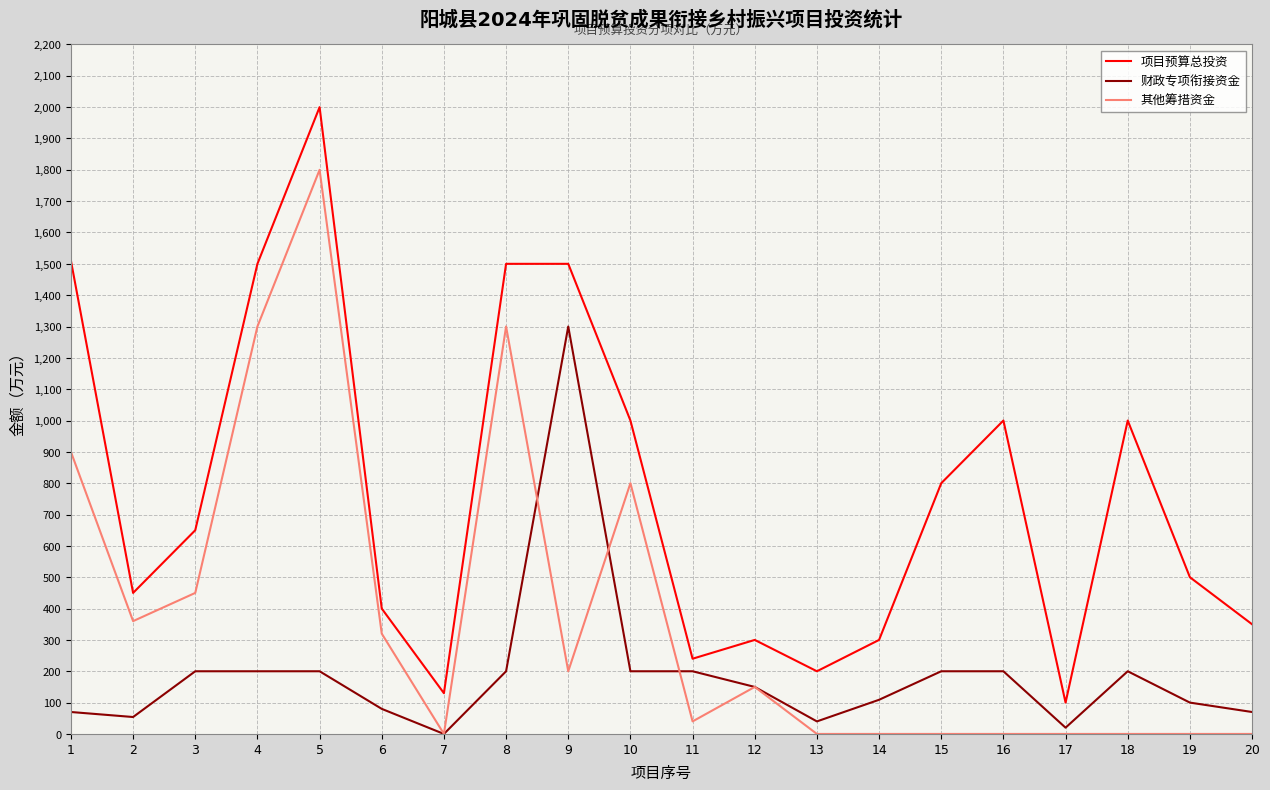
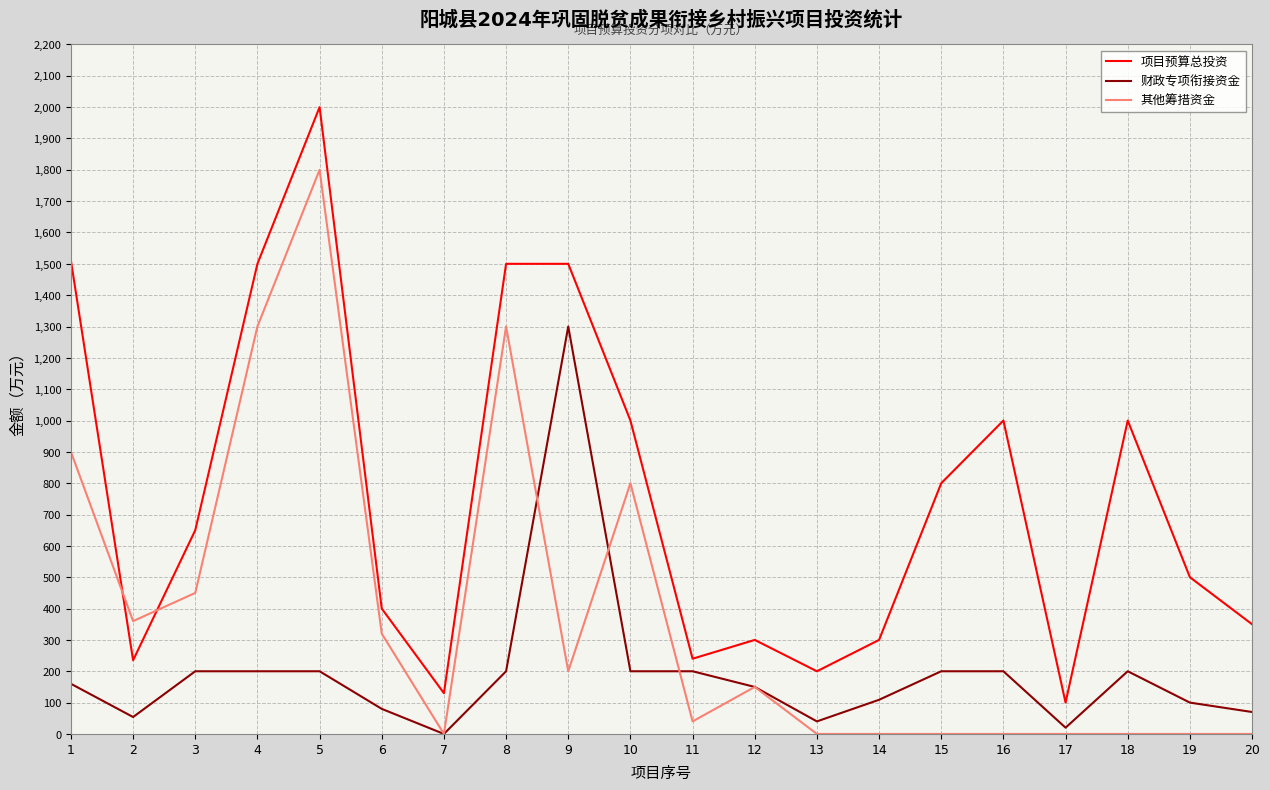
  {
    "项目预算总投资": {
      "1": "1,510",
-     "2": "450",
+     "2": "240",
      "3": "650",
      "4": "1,500",
      "5": "2,000",
      "6": "400",
      "7": "130",
      "8": "1,500",
      "9": "1,500",
      "10": "1,000",
      "11": "240",
      "12": "300",
      "13": "200",
      "14": "300",
      "15": "800",
      "16": "1,000",
      "17": "100",
      "18": "1,000",
      "19": "500",
      "20": "350"
    },
    "财政专项衔接资金": {
-     "1": "70",
+     "1": "160",
      "2": "50",
      "3": "200",
      "4": "200",
      "5": "200",
      "6": "80",
      "8": "200",
      "9": "1,300",
      "10": "200",
      "11": "200",
      "13": "40",
      "14": "110",
      "15": "200",
      "16": "200",
      "17": "20",
      "18": "200",
      "19": "100",
      "20": "70"
    },
    "其他筹措资金": {
      "1": "900",
      "2": "360",
      "3": "450",
      "4": "1,300",
      "5": "1,800",
      "6": "320",
      "8": "1,300",
      "9": "200",
      "10": "800",
      "11": "40",
      "13": "0",
      "14": "0",
      "15": "0",
      "16": "0",
      "17": "0",
      "18": "0",
      "19": "0",
      "20": "0"
    }
  }
